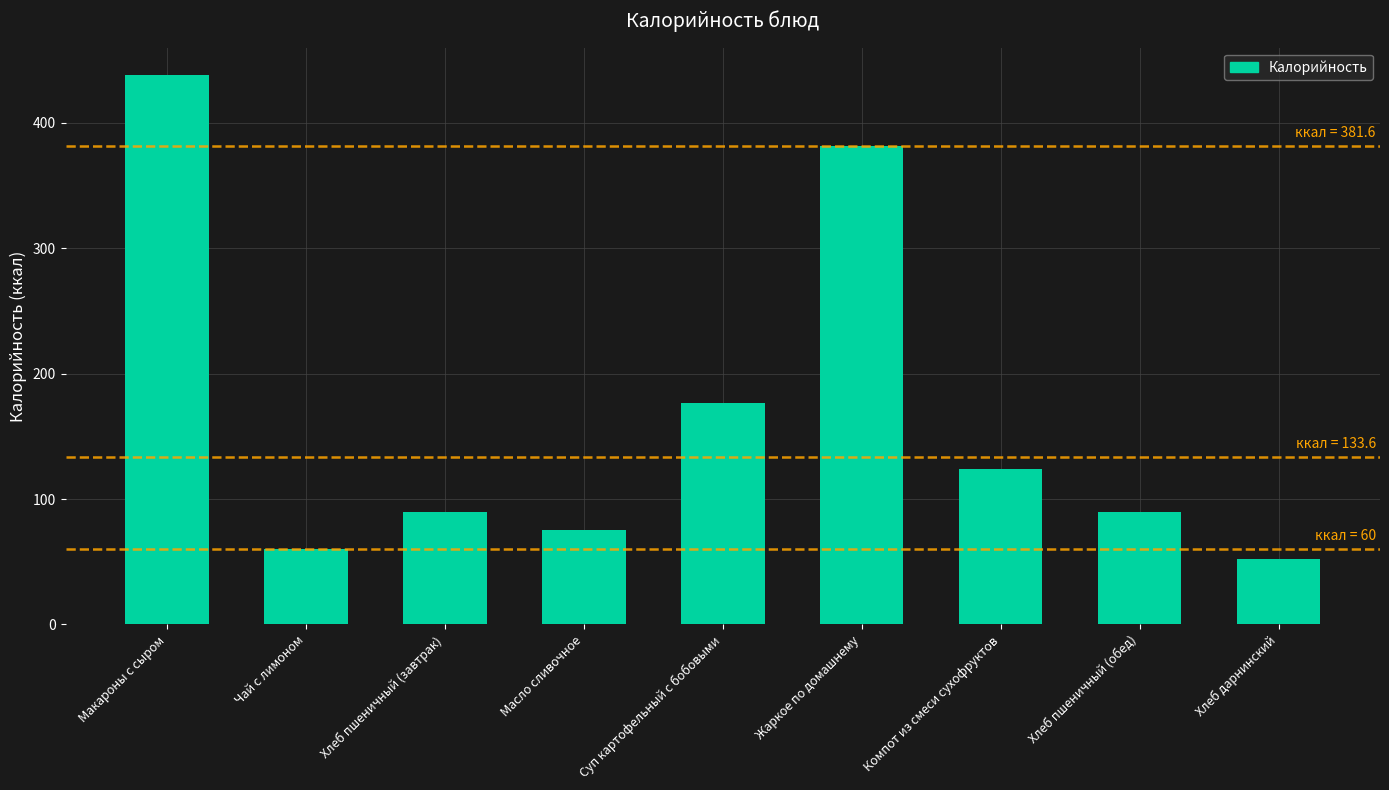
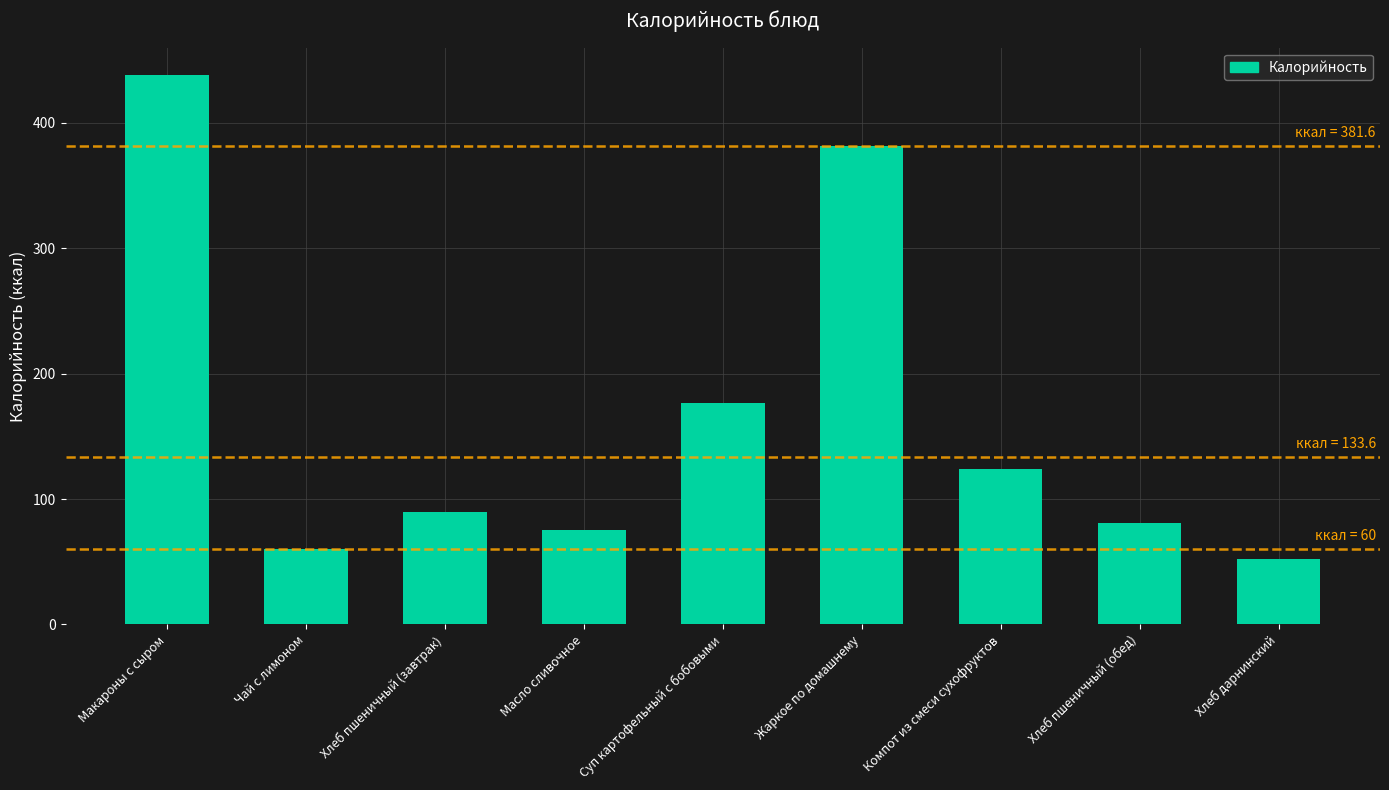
  {
    "Макароны с сыром": 438,
    "Чай с лимоном": 60,
    "Хлеб пшеничный (завтрак)": 89,
    "Масло сливочное": 75,
    "Суп картофельный с бобовыми": 177,
    "Жаркое по домашнему": 382,
    "Компот из смеси сухофруктов": 124,
-   "Хлеб пшеничный (обед)": 89,
+   "Хлеб пшеничный (обед)": 81,
    "Хлеб дарнинский": 52
  }
